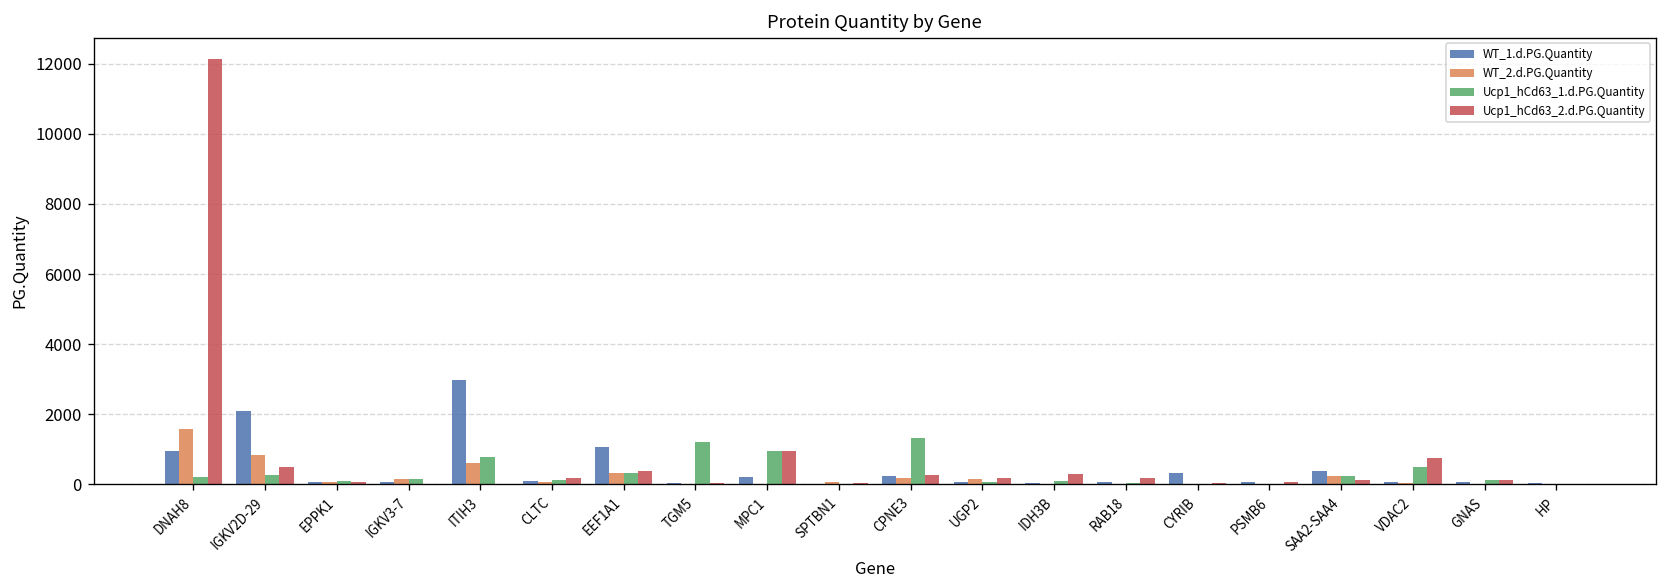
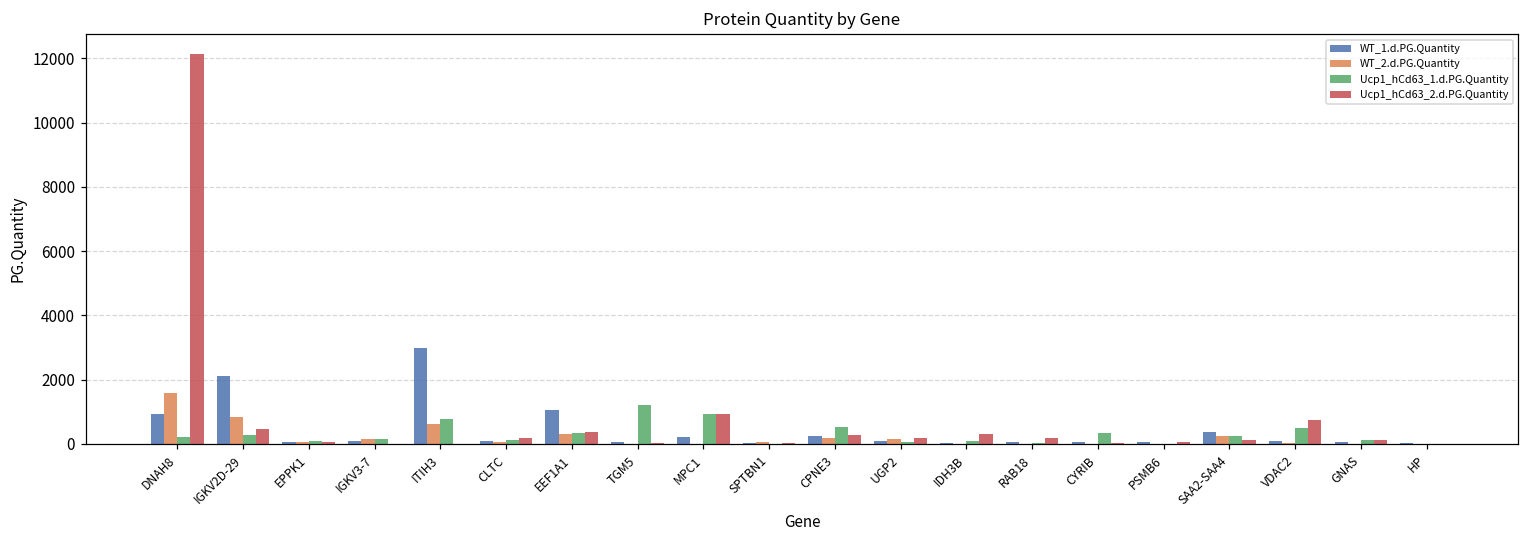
  {
    "WT_1.d.PG.Quantity": {
      "DNAH8": 900,
      "IGKV2D-29": 2100,
      "ITIH3": 3000,
      "CLTC": 100,
      "EEF1A1": 1100,
      "MPC1": 200,
      "CPNE3": 200,
-     "CYRIB": 300,
+     "CYRIB": 0,
      "SAA2-SAA4": 400
    },
    "Ucp1_hCd63_1.d.PG.Quantity": {
      "DNAH8": 200,
      "IGKV2D-29": 300,
      "IGKV3-7": 200,
      "ITIH3": 800,
      "CLTC": 100,
      "EEF1A1": 300,
      "TGM5": 1200,
      "MPC1": 900,
      "SPTBN1": 0,
-     "CPNE3": 1300,
+     "CPNE3": 500,
      "IDH3B": 100,
-     "CYRIB": 0,
+     "CYRIB": 300,
      "PSMB6": 0,
      "SAA2-SAA4": 200,
      "VDAC2": 500,
      "GNAS": 100,
      "HP": 0
    }
  }
